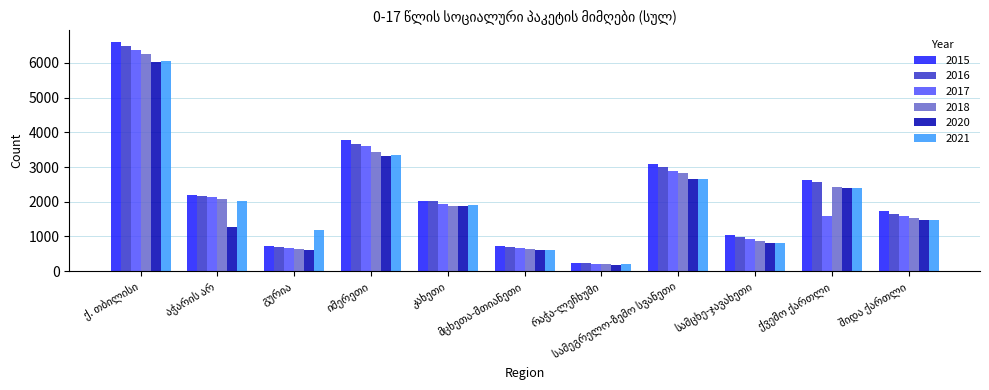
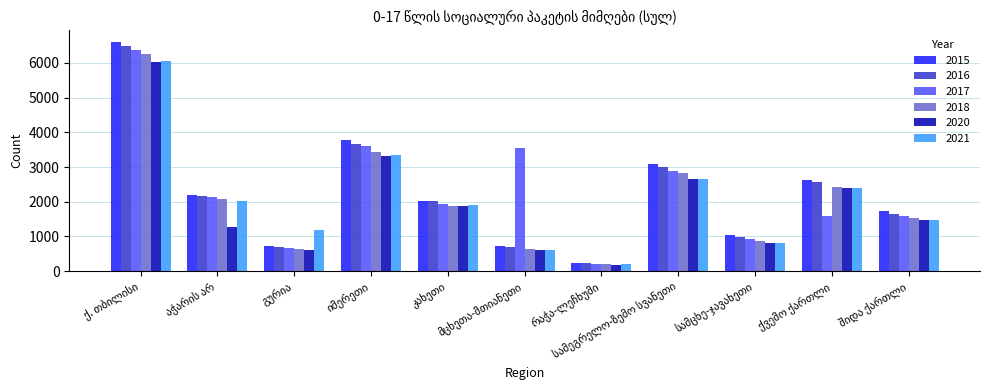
  {
    "2015": {
      "ქ. თბილისი": 6600,
      "აჭარის არ": 2200,
      "გურია": 700,
      "იმერეთი": 3800,
      "კახეთი": 2000,
      "მცხეთა-მთიანეთი": 700,
      "რაჭა-ლეჩხუმი": 200,
      "სამეგრელო-ზემო სვანეთი": 3100,
      "სამცხე-ჯავახეთი": 1000,
      "ქვემო ქართლი": 2600,
      "შიდა ქართლი": 1700
    },
    "2016": {
      "ქ. თბილისი": 6500,
      "აჭარის არ": 2200,
      "გურია": 700,
      "იმერეთი": 3700,
      "კახეთი": 2000,
      "მცხეთა-მთიანეთი": 700,
      "რაჭა-ლეჩხუმი": 200,
      "სამეგრელო-ზემო სვანეთი": 3000,
      "სამცხე-ჯავახეთი": 1000,
      "ქვემო ქართლი": 2600,
      "შიდა ქართლი": 1600
    },
    "2017": {
      "ქ. თბილისი": 6400,
      "აჭარის არ": 2100,
      "გურია": 700,
      "იმერეთი": 3600,
      "კახეთი": 1900,
-     "მცხეთა-მთიანეთი": 700,
+     "მცხეთა-მთიანეთი": 3600,
      "რაჭა-ლეჩხუმი": 200,
      "სამეგრელო-ზემო სვანეთი": 2900,
      "სამცხე-ჯავახეთი": 900,
      "ქვემო ქართლი": 1600,
      "შიდა ქართლი": 1600
    },
    "2018": {
      "ქ. თბილისი": 6300,
      "აჭარის არ": 2100,
      "გურია": 600,
      "იმერეთი": 3400,
      "კახეთი": 1900,
      "მცხეთა-მთიანეთი": 600,
      "რაჭა-ლეჩხუმი": 200,
      "სამეგრელო-ზემო სვანეთი": 2800,
      "სამცხე-ჯავახეთი": 900,
      "ქვემო ქართლი": 2400,
      "შიდა ქართლი": 1500
    },
    "2020": {
      "ქ. თბილისი": 6000,
      "აჭარის არ": 1300,
      "გურია": 600,
      "იმერეთი": 3300,
      "კახეთი": 1900,
      "მცხეთა-მთიანეთი": 600,
      "რაჭა-ლეჩხუმი": 200,
      "სამეგრელო-ზემო სვანეთი": 2700,
      "სამცხე-ჯავახეთი": 800,
      "ქვემო ქართლი": 2400,
      "შიდა ქართლი": 1500
    },
    "2021": {
      "ქ. თბილისი": 6100,
      "აჭარის არ": 2000,
      "გურია": 1200,
      "იმერეთი": 3300,
      "კახეთი": 1900,
      "მცხეთა-მთიანეთი": 600,
      "რაჭა-ლეჩხუმი": 200,
      "სამეგრელო-ზემო სვანეთი": 2600,
      "სამცხე-ჯავახეთი": 800,
      "ქვემო ქართლი": 2400,
      "შიდა ქართლი": 1500
    }
  }
